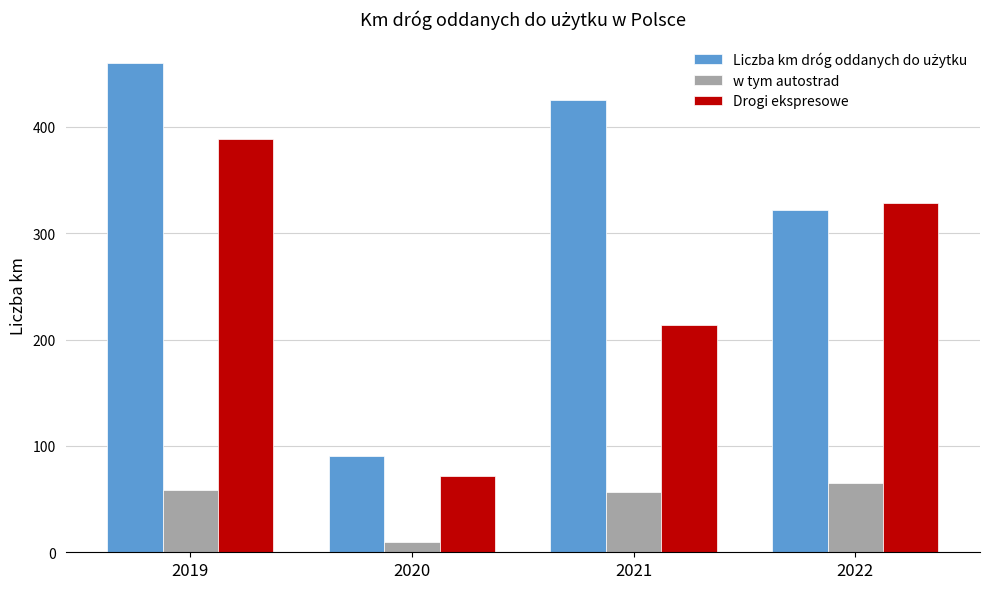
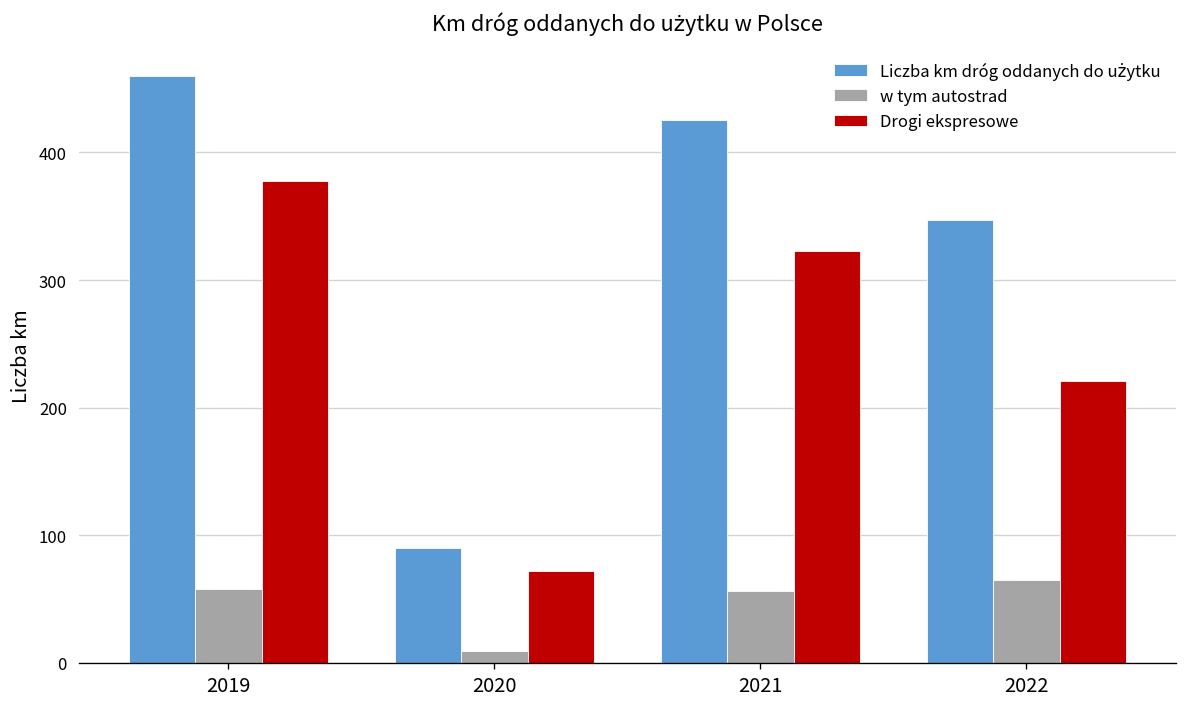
  {
    "Liczba km dróg oddanych do użytku": {
      "2019": 460,
      "2020": 90,
      "2021": 425,
-     "2022": 322
+     "2022": 347
    },
    "w tym autostrad": {
      "2019": 58,
      "2020": 9,
      "2021": 57,
      "2022": 65
    },
    "Drogi ekspresowe": {
-     "2019": 389,
+     "2019": 378,
      "2020": 72,
-     "2021": 213,
-     "2022": 328
+     "2021": 323,
+     "2022": 221
    }
  }
